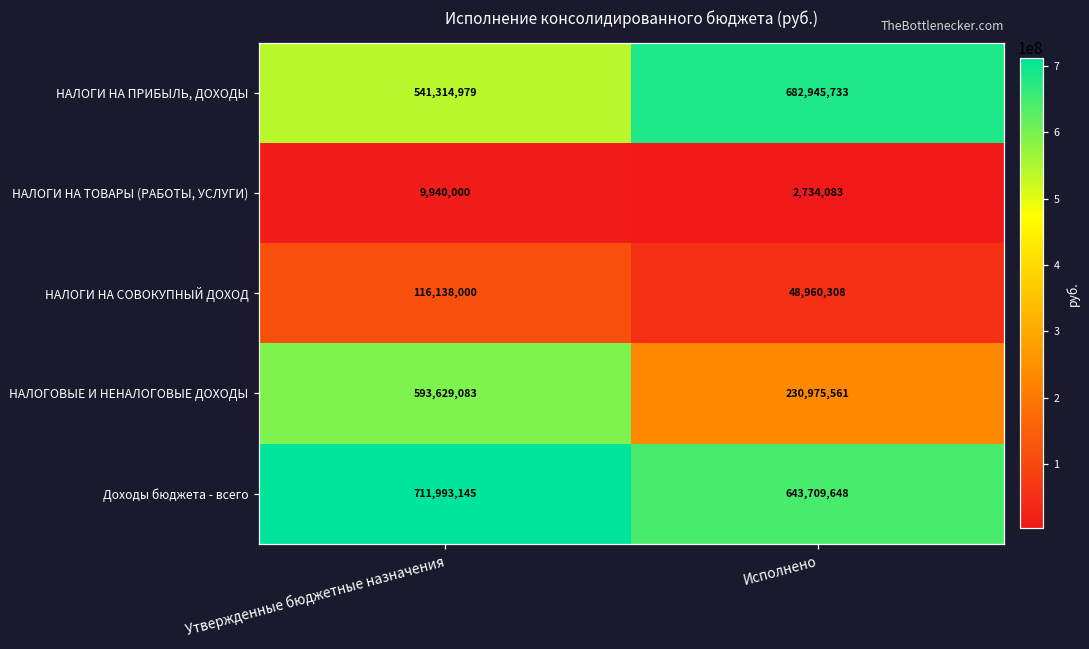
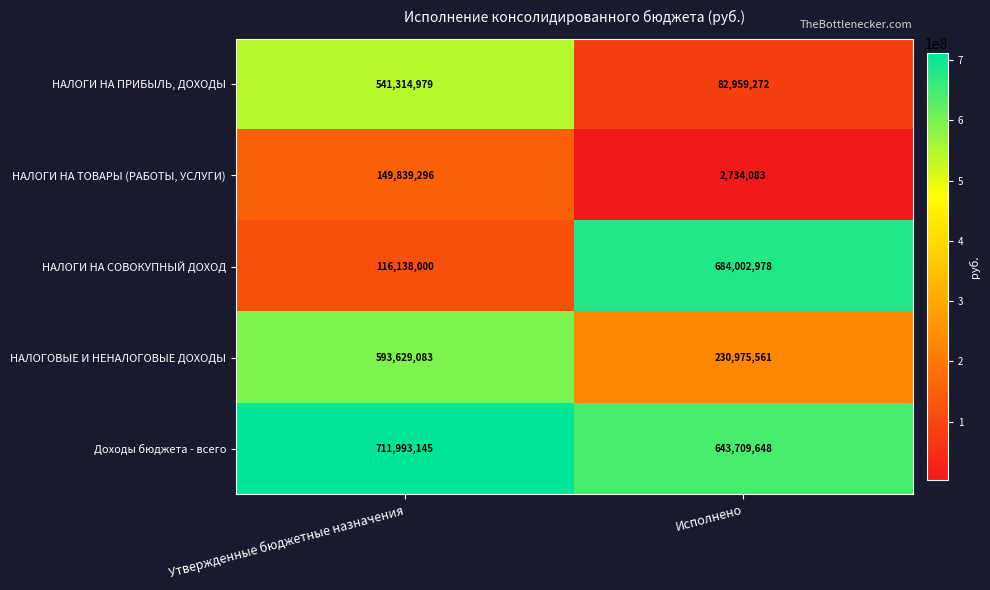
  {
    "НАЛОГИ НА ПРИБЫЛЬ, ДОХОДЫ": {
      "Утвержденные бюджетные назначения": "541,314,979",
-     "Исполнено": "682,945,733"
+     "Исполнено": "82,959,272"
    },
    "НАЛОГИ НА ТОВАРЫ (РАБОТЫ, УСЛУГИ)": {
-     "Утвержденные бюджетные назначения": "9,940,000",
+     "Утвержденные бюджетные назначения": "149,839,296",
      "Исполнено": "2,734,083"
    },
    "НАЛОГИ НА СОВОКУПНЫЙ ДОХОД": {
      "Утвержденные бюджетные назначения": "116,138,000",
-     "Исполнено": "48,960,308"
+     "Исполнено": "684,002,978"
    },
    "НАЛОГОВЫЕ И НЕНАЛОГОВЫЕ ДОХОДЫ": {
      "Утвержденные бюджетные назначения": "593,629,083",
      "Исполнено": "230,975,561"
    },
    "Доходы бюджета - всего": {
      "Утвержденные бюджетные назначения": "711,993,145",
      "Исполнено": "643,709,648"
    }
  }
